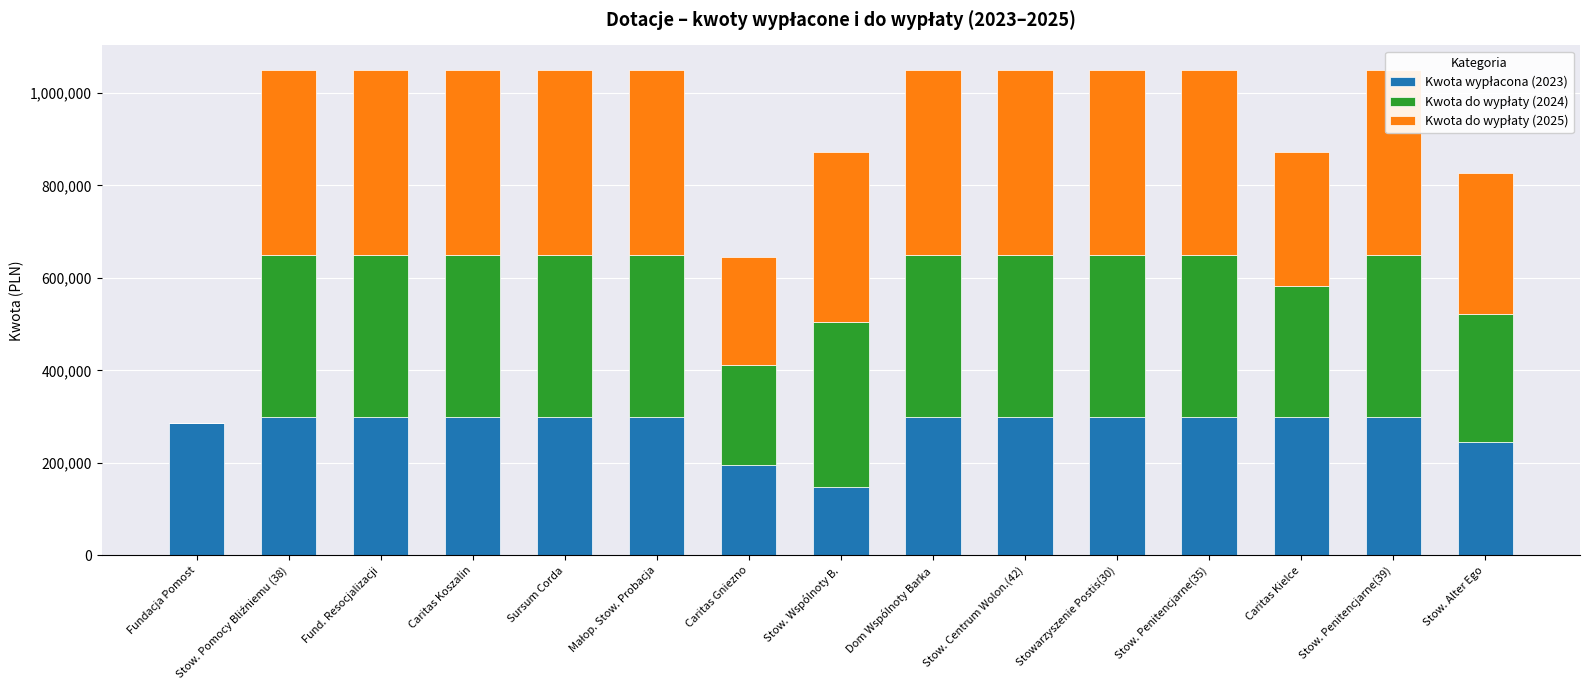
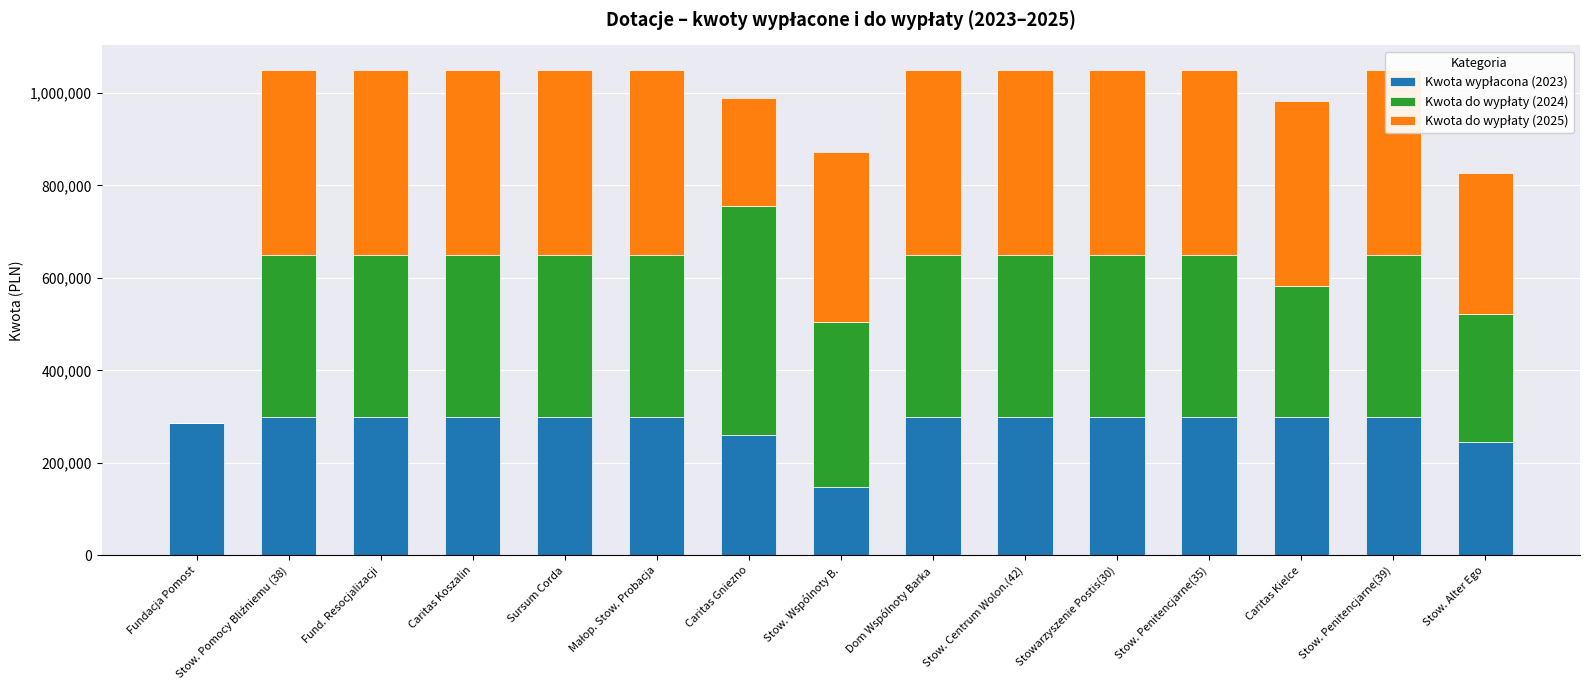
  {
    "Kwota wypłacona (2023)": {
      "Fundacja Pomost": "290,000",
      "Stow. Pomocy Bliźniemu (38)": "300,000",
      "Fund. Resocjalizacji": "300,000",
      "Caritas Koszalin": "300,000",
      "Sursum Corda": "300,000",
      "Małop. Stow. Probacja": "300,000",
-     "Caritas Gniezno": "200,000",
+     "Caritas Gniezno": "260,000",
      "Stow. Wspólnoty B.": "150,000",
      "Dom Wspólnoty Barka": "300,000",
      "Stow. Centrum Wolon.(42)": "300,000",
      "Stowarzyszenie Postis(30)": "300,000",
      "Stow. Penitencjarne(35)": "300,000",
      "Caritas Kielce": "300,000",
      "Stow. Penitencjarne(39)": "300,000",
      "Stow. Alter Ego": "250,000"
    },
    "Kwota do wypłaty (2024)": {
      "Fundacja Pomost": "0",
      "Stow. Pomocy Bliźniemu (38)": "350,000",
      "Fund. Resocjalizacji": "350,000",
      "Caritas Koszalin": "350,000",
      "Sursum Corda": "350,000",
      "Małop. Stow. Probacja": "350,000",
-     "Caritas Gniezno": "210,000",
+     "Caritas Gniezno": "500,000",
      "Stow. Wspólnoty B.": "360,000",
      "Dom Wspólnoty Barka": "350,000",
      "Stow. Centrum Wolon.(42)": "350,000",
      "Stowarzyszenie Postis(30)": "350,000",
      "Stow. Penitencjarne(35)": "350,000",
      "Caritas Kielce": "280,000",
      "Stow. Penitencjarne(39)": "350,000",
      "Stow. Alter Ego": "280,000"
    },
    "Kwota do wypłaty (2025)": {
      "Fundacja Pomost": "0",
      "Stow. Pomocy Bliźniemu (38)": "400,000",
      "Fund. Resocjalizacji": "400,000",
      "Caritas Koszalin": "400,000",
      "Sursum Corda": "400,000",
      "Małop. Stow. Probacja": "400,000",
      "Caritas Gniezno": "230,000",
      "Stow. Wspólnoty B.": "370,000",
      "Dom Wspólnoty Barka": "400,000",
      "Stow. Centrum Wolon.(42)": "400,000",
      "Stowarzyszenie Postis(30)": "400,000",
      "Stow. Penitencjarne(35)": "400,000",
-     "Caritas Kielce": "290,000",
+     "Caritas Kielce": "400,000",
      "Stow. Alter Ego": "300,000"
    }
  }
